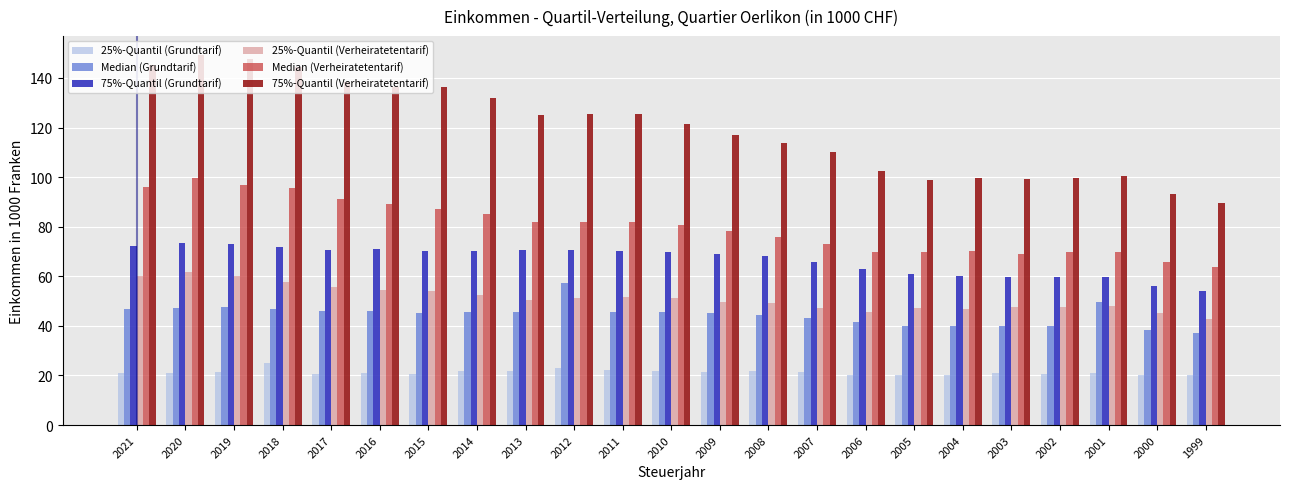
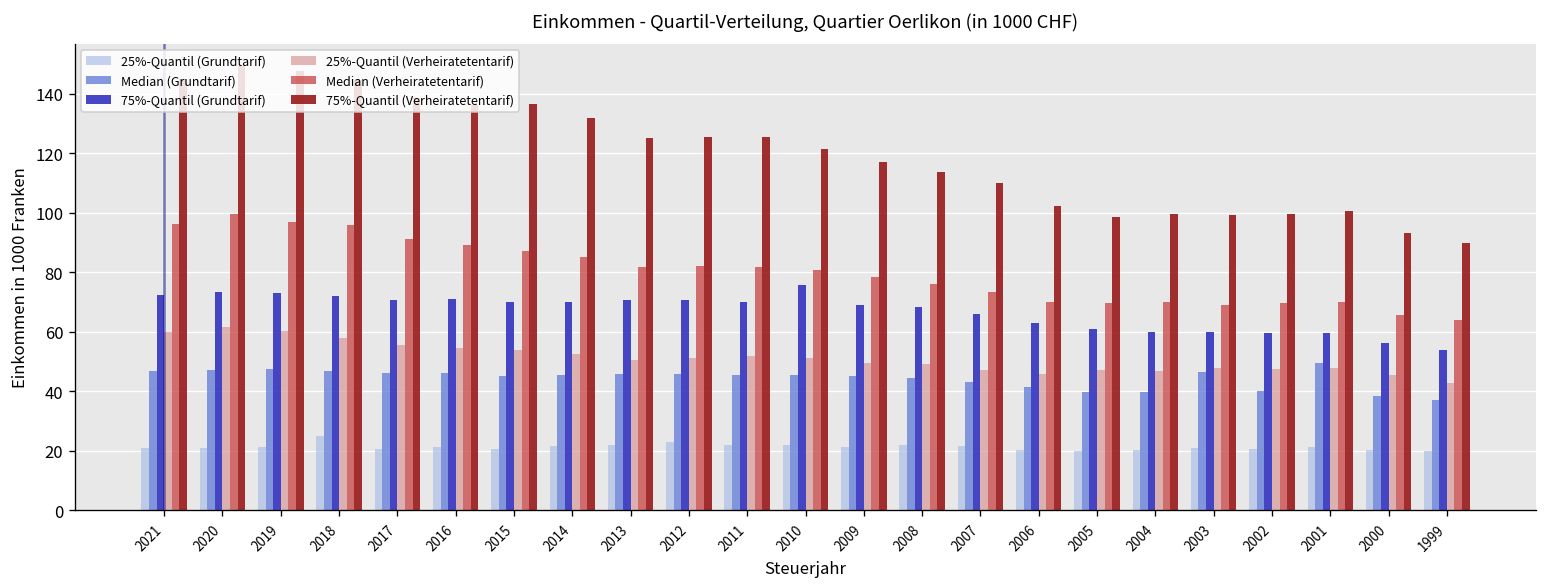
  {
    "25%-Quantil (Grundtarif)": {
      "2021": 21,
      "2020": 21,
      "2019": 21,
      "2018": 25,
      "2017": 21,
      "2016": 21,
      "2015": 21,
      "2014": 22,
      "2013": 22,
      "2012": 23,
      "2011": 22,
      "2010": 22,
      "2009": 21,
      "2008": 22,
      "2007": 22,
      "2006": 20,
      "2005": 20,
      "2004": 20,
      "2003": 21,
      "2002": 21,
      "2001": 21,
      "2000": 20,
      "1999": 20
    },
    "Median (Grundtarif)": {
      "2021": 47,
      "2020": 47,
      "2019": 48,
      "2018": 47,
      "2017": 46,
      "2016": 46,
      "2015": 45,
      "2014": 45,
      "2013": 46,
-     "2012": 57,
+     "2012": 46,
      "2011": 45,
      "2010": 45,
      "2009": 45,
      "2008": 45,
      "2007": 43,
      "2006": 41,
      "2005": 40,
      "2004": 40,
-     "2003": 40,
+     "2003": 46,
      "2002": 40,
      "2001": 50,
      "2000": 38,
      "1999": 37
    },
    "75%-Quantil (Grundtarif)": {
      "2021": 72,
      "2020": 73,
      "2019": 73,
      "2018": 72,
      "2017": 71,
      "2016": 71,
      "2015": 70,
      "2014": 70,
      "2013": 71,
      "2012": 71,
      "2011": 70,
-     "2010": 70,
+     "2010": 76,
      "2009": 69,
      "2008": 68,
      "2007": 66,
      "2006": 63,
      "2005": 61,
      "2004": 60,
      "2003": 60,
      "2002": 60,
      "2001": 60,
      "2000": 56,
      "1999": 54
    },
    "25%-Quantil (Verheiratetentarif)": {
      "2021": 60,
      "2020": 62,
      "2019": 60,
      "2018": 58,
      "2017": 56,
      "2016": 54,
      "2015": 54,
      "2014": 52,
      "2013": 50,
      "2012": 51,
      "2011": 52,
      "2010": 51,
      "2009": 50,
      "2008": 49,
      "2007": 47,
      "2006": 46,
      "2005": 47,
      "2004": 47,
      "2003": 48,
      "2002": 48,
      "2001": 48,
      "2000": 45,
      "1999": 43
    },
    "Median (Verheiratetentarif)": {
      "2021": 96,
      "2020": 99,
      "2019": 97,
      "2018": 96,
      "2017": 91,
      "2016": 89,
      "2015": 87,
      "2014": 85,
      "2013": 82,
      "2012": 82,
      "2011": 82,
      "2010": 81,
      "2009": 78,
      "2008": 76,
      "2007": 73,
      "2006": 70,
      "2005": 70,
      "2004": 70,
      "2003": 69,
      "2002": 70,
      "2001": 70,
      "2000": 66,
      "1999": 64
    },
    "75%-Quantil (Verheiratetentarif)": {
      "2015": 136,
      "2014": 132,
      "2013": 125,
      "2012": 126,
      "2011": 126,
      "2010": 121,
      "2009": 117,
      "2008": 114,
      "2007": 110,
      "2006": 102,
      "2005": 99,
      "2004": 100,
      "2003": 99,
      "2002": 100,
      "2001": 101,
      "2000": 93,
      "1999": 90
    }
  }
